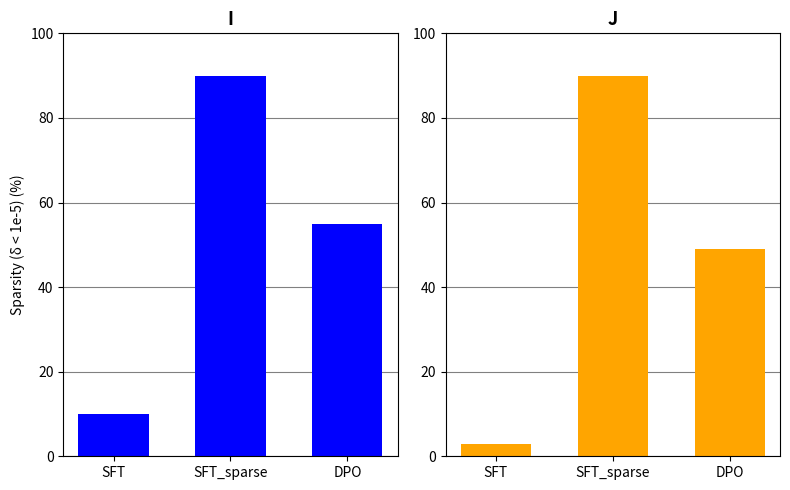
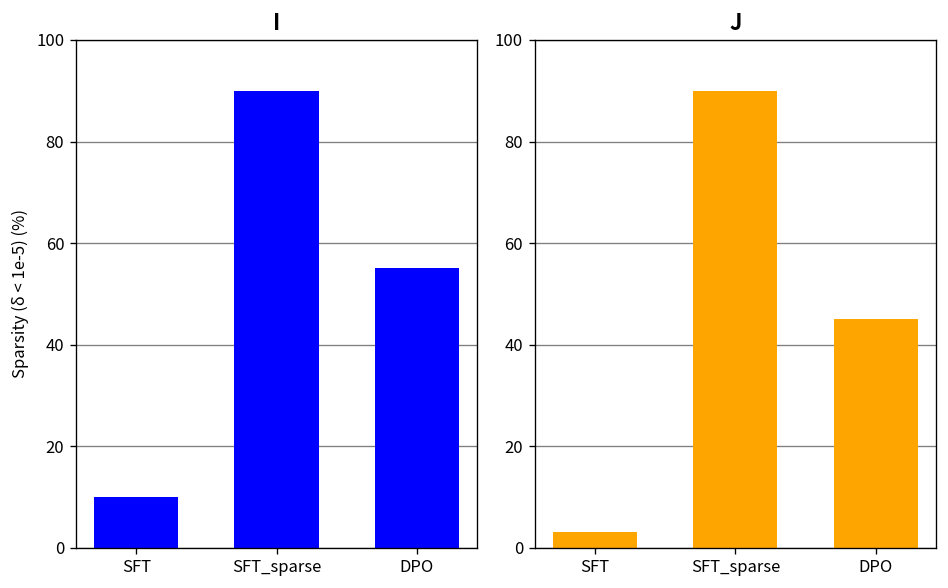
  {
    "I": {
      "SFT": 10,
      "SFT_sparse": 90,
      "DPO": 55
    },
    "J": {
      "SFT": 3,
      "SFT_sparse": 90,
-     "DPO": 49
+     "DPO": 45
    }
  }
